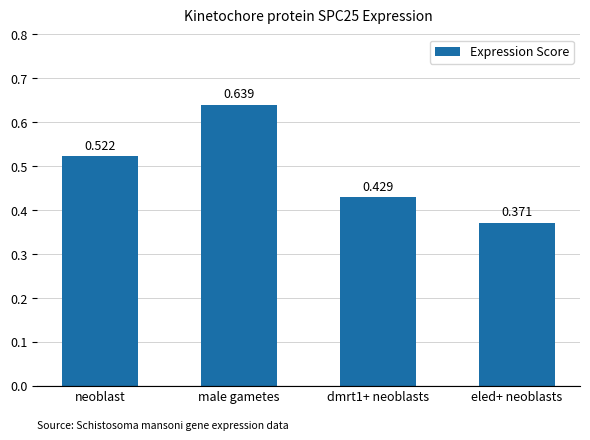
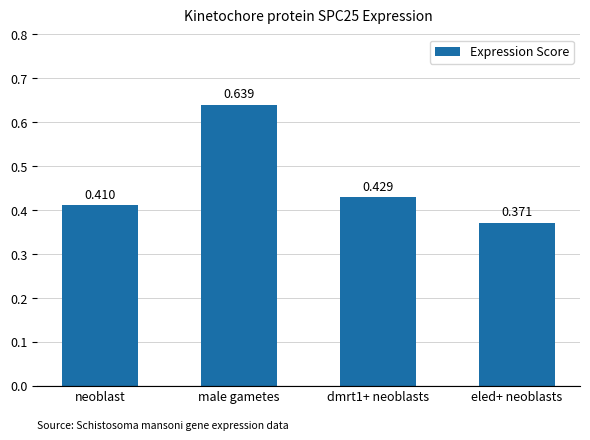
  {
-   "neoblast": 0.522,
+   "neoblast": 0.410,
    "male gametes": 0.639,
    "dmrt1+ neoblasts": 0.429,
    "eled+ neoblasts": 0.371
  }
